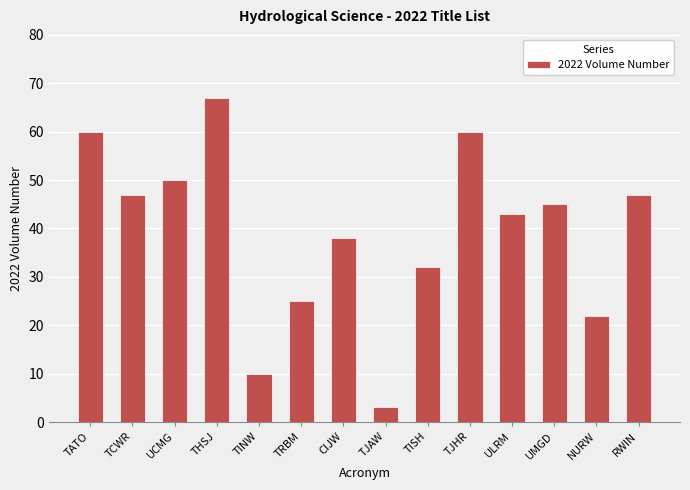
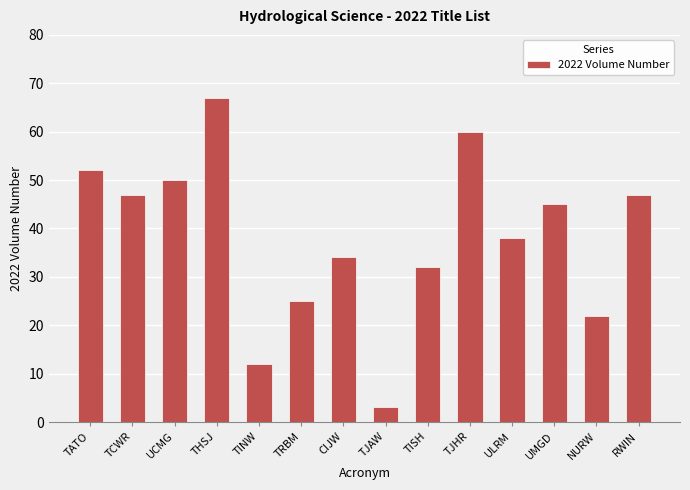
  {
-   "TATO": 60,
+   "TATO": 52,
    "TCWR": 47,
    "UCMG": 50,
    "THSJ": 67,
-   "TINW": 10,
+   "TINW": 12,
    "TRBM": 25,
-   "CIJW": 38,
+   "CIJW": 34,
    "TJAW": 3,
    "TISH": 32,
    "TJHR": 60,
-   "ULRM": 43,
+   "ULRM": 38,
    "UMGD": 45,
    "NURW": 22,
    "RWIN": 47
  }
